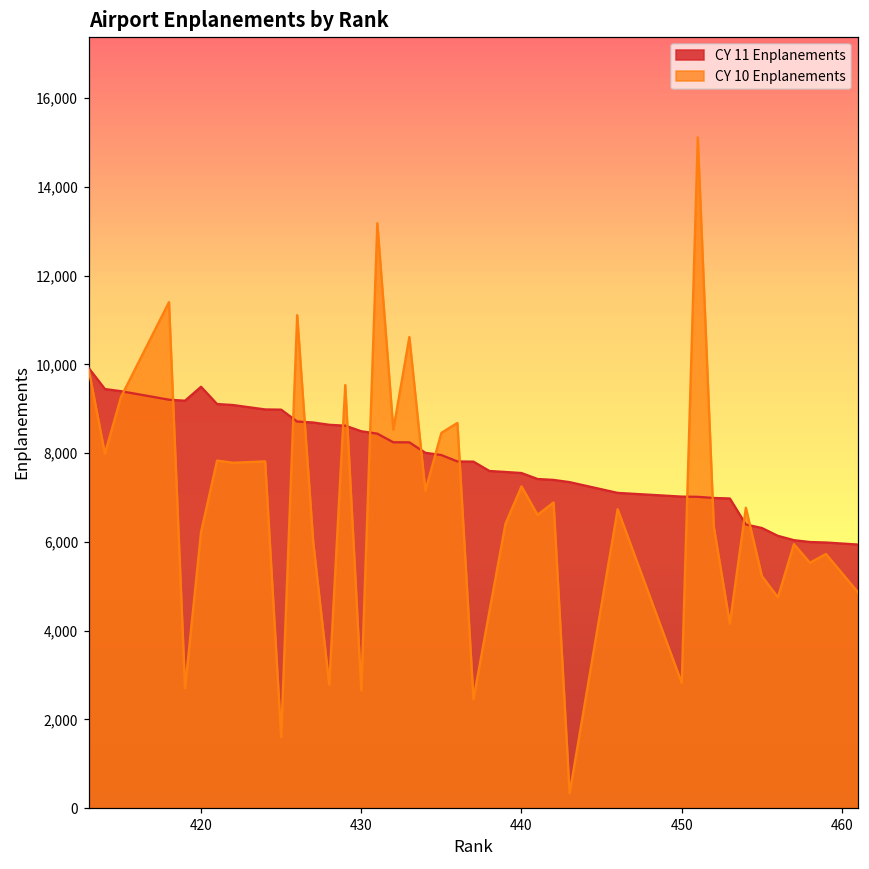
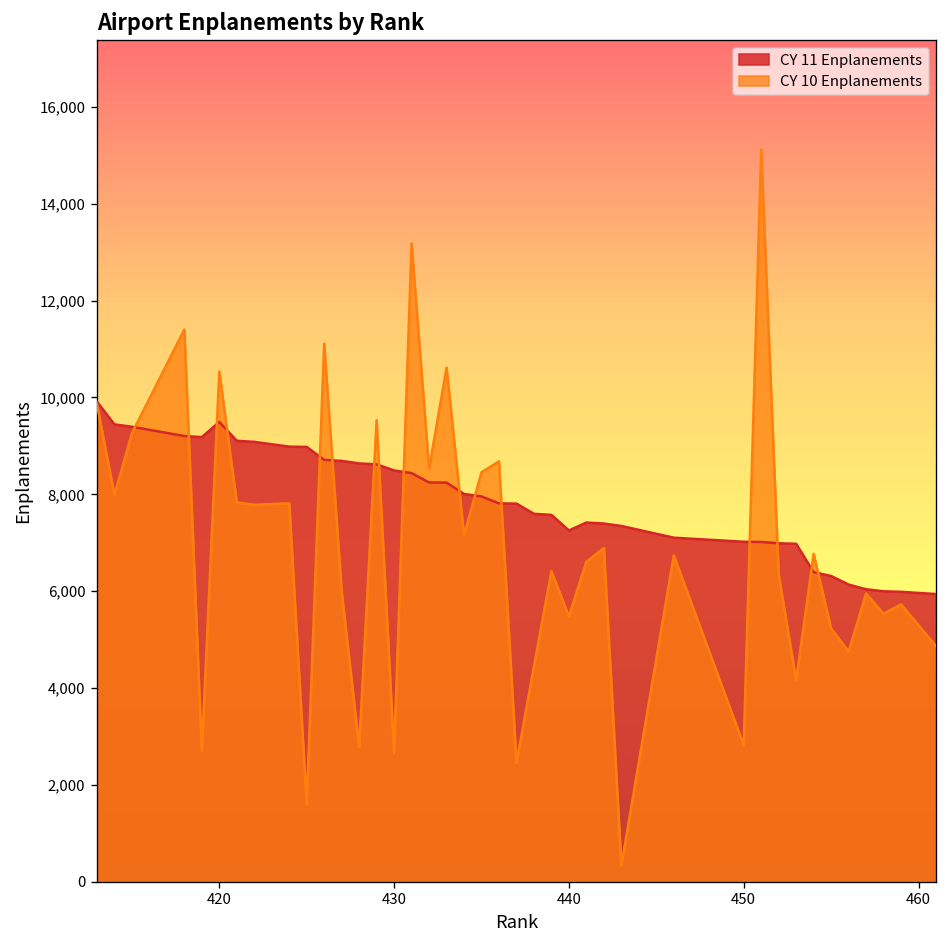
  {
    "CY 11 Enplanements": {
      "420": "9,500",
      "430": "8,500",
-     "440": "7,600",
+     "440": "7,300",
      "450": "7,000"
    },
    "CY 10 Enplanements": {
-     "420": "6,200",
+     "420": "10,500",
      "430": "2,700",
-     "440": "7,300",
+     "440": "5,500",
      "450": "2,800"
    }
  }
